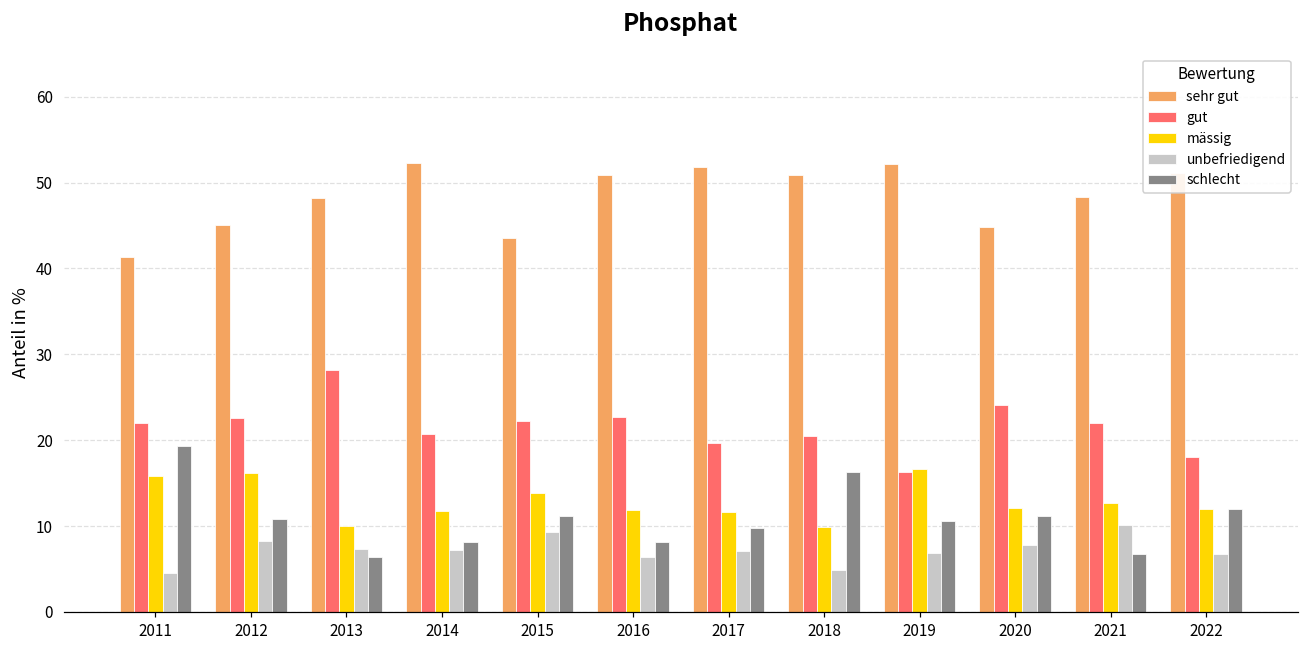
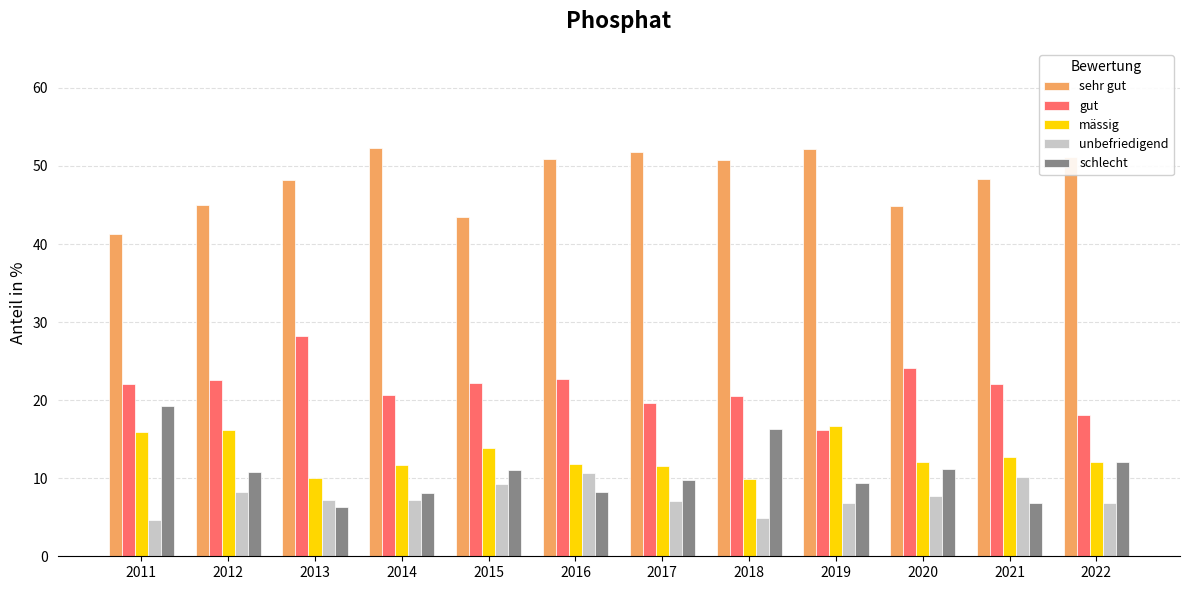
  {
    "mässig": {
      "2011": 16,
      "2012": 16,
      "2013": 10,
      "2014": 12,
      "2015": 14,
      "2016": 12,
      "2017": 12,
      "2018": 10,
      "2019": 17,
      "2020": 12,
      "2021": 13,
      "2022": 12
    },
    "unbefriedigend": {
      "2011": 5,
      "2012": 8,
      "2013": 7,
      "2014": 7,
      "2015": 9,
-     "2016": 6,
+     "2016": 11,
      "2017": 7,
      "2018": 5,
      "2019": 7,
      "2020": 8,
      "2021": 10,
      "2022": 7
    },
    "schlecht": {
      "2011": 19,
      "2012": 11,
      "2013": 6,
      "2014": 8,
      "2015": 11,
      "2016": 8,
      "2017": 10,
      "2018": 16,
-     "2019": 11,
+     "2019": 9,
      "2020": 11,
      "2021": 7,
      "2022": 12
    }
  }
